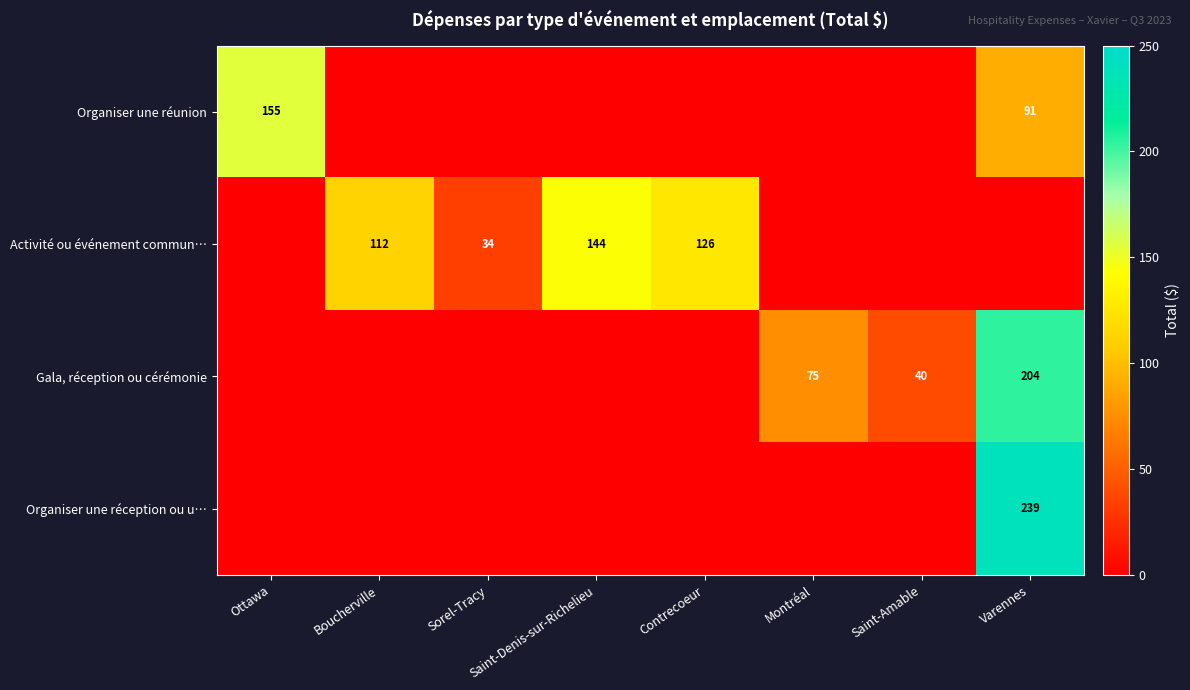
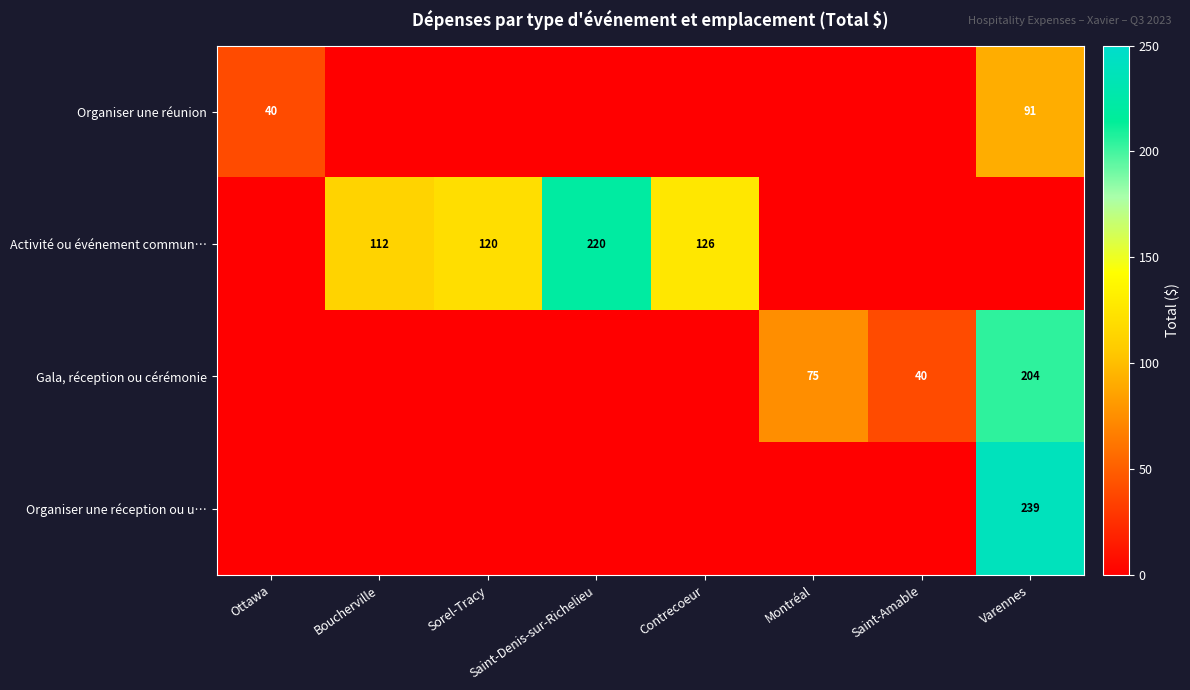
  {
    "Organiser une réunion": {
-     "Ottawa": 155,
+     "Ottawa": 40,
      "Varennes": 91
    },
    "Activité ou événement commun…": {
      "Boucherville": 112,
-     "Sorel-Tracy": 34,
-     "Saint-Denis-sur-Richelieu": 144,
+     "Sorel-Tracy": 120,
+     "Saint-Denis-sur-Richelieu": 220,
      "Contrecoeur": 126
    },
    "Gala, réception ou cérémonie": {
      "Montréal": 75,
      "Saint-Amable": 40,
      "Varennes": 204
    },
    "Organiser une réception ou u…": {
      "Varennes": 239
    }
  }
